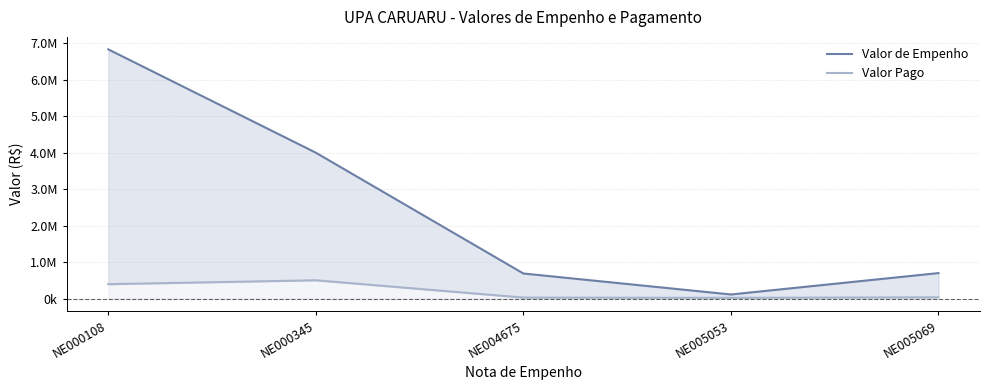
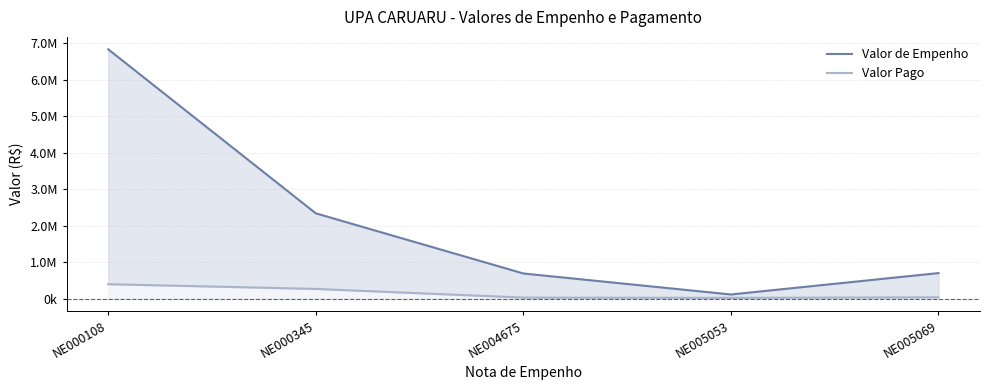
  {
    "Valor de Empenho": {
      "NE000108": 6800000,
-     "NE000345": 4000000,
+     "NE000345": 2300000,
      "NE004675": 700000,
      "NE005053": 100000,
      "NE005069": 700000
    },
    "Valor Pago": {
      "NE000108": 400000,
-     "NE000345": 500000,
+     "NE000345": 300000,
      "NE004675": 0,
      "NE005053": 0,
      "NE005069": 0
    }
  }
